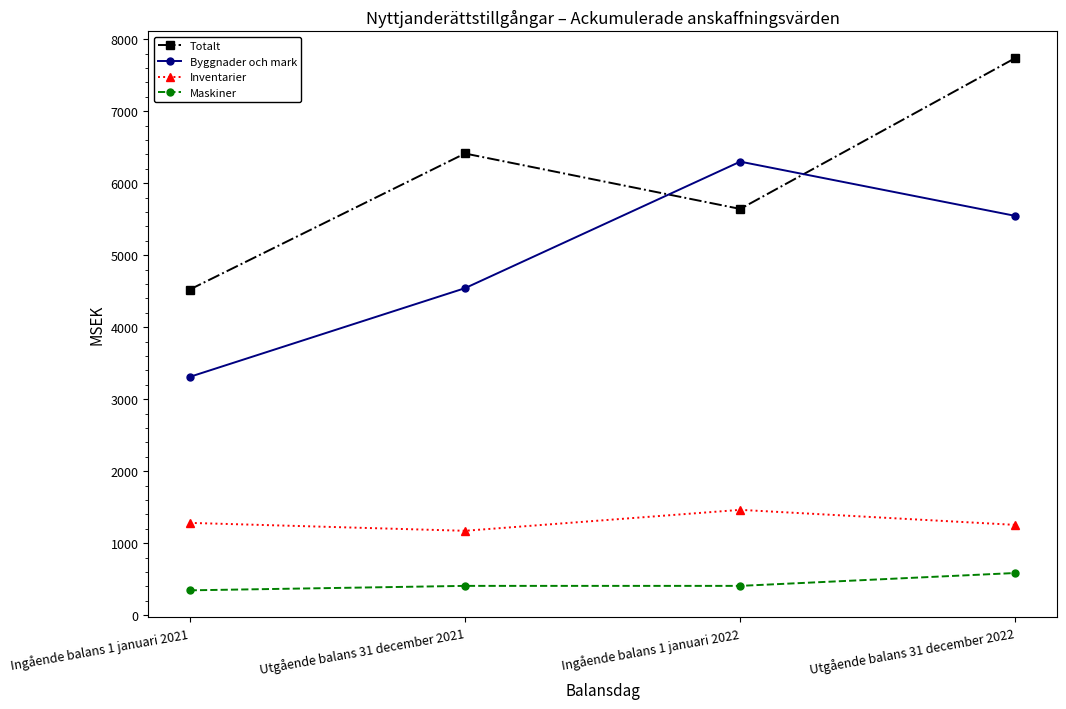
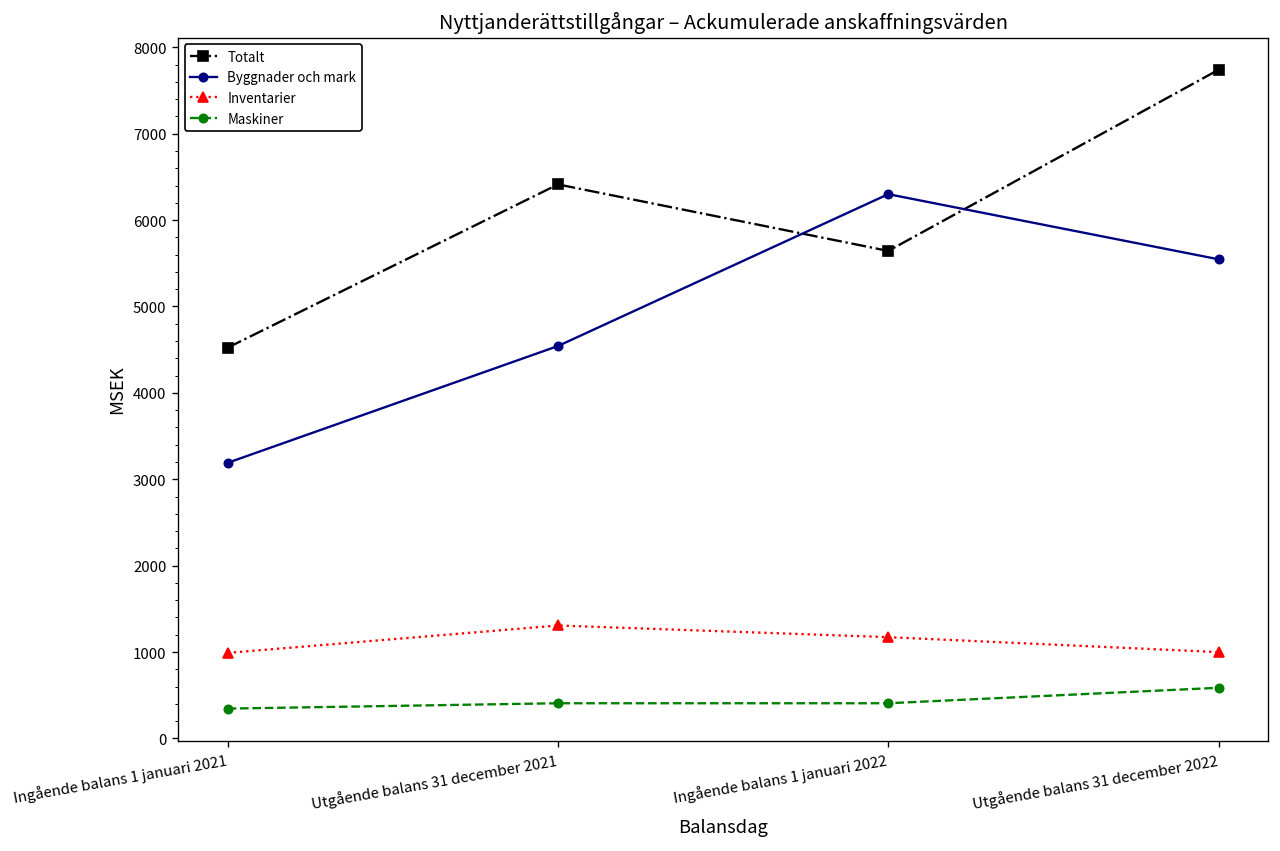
  {
    "Totalt": {
      "Ingående balans 1 januari 2021": 4500,
      "Utgående balans 31 december 2021": 6400,
      "Ingående balans 1 januari 2022": 5600,
      "Utgående balans 31 december 2022": 7700
    },
    "Byggnader och mark": {
-     "Ingående balans 1 januari 2021": 3300,
+     "Ingående balans 1 januari 2021": 3200,
      "Utgående balans 31 december 2021": 4500,
      "Ingående balans 1 januari 2022": 6300,
      "Utgående balans 31 december 2022": 5500
    },
    "Inventarier": {
-     "Ingående balans 1 januari 2021": 1300,
-     "Utgående balans 31 december 2021": 1200,
-     "Ingående balans 1 januari 2022": 1500,
-     "Utgående balans 31 december 2022": 1300
+     "Ingående balans 1 januari 2021": 1000,
+     "Utgående balans 31 december 2021": 1300,
+     "Ingående balans 1 januari 2022": 1200,
+     "Utgående balans 31 december 2022": 1000
    },
    "Maskiner": {
      "Ingående balans 1 januari 2021": 300,
      "Utgående balans 31 december 2021": 400,
      "Ingående balans 1 januari 2022": 400,
      "Utgående balans 31 december 2022": 600
    }
  }
